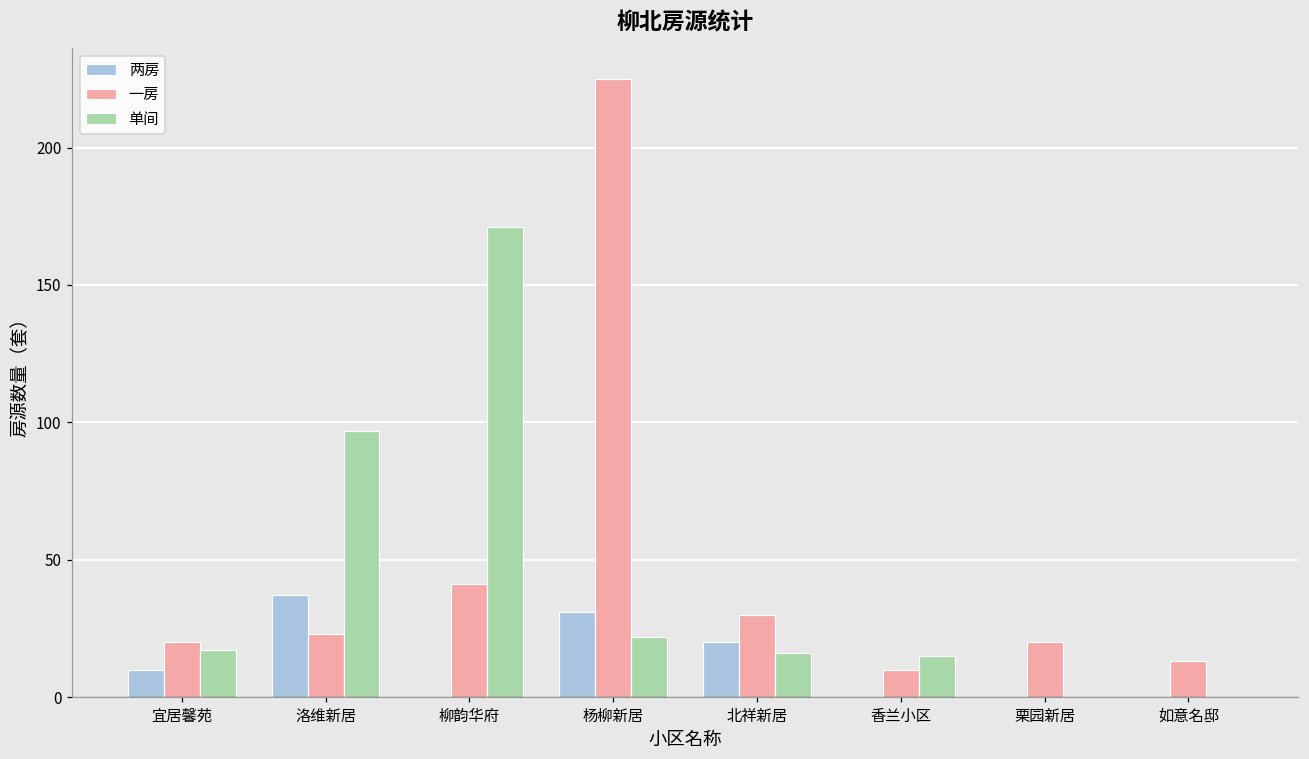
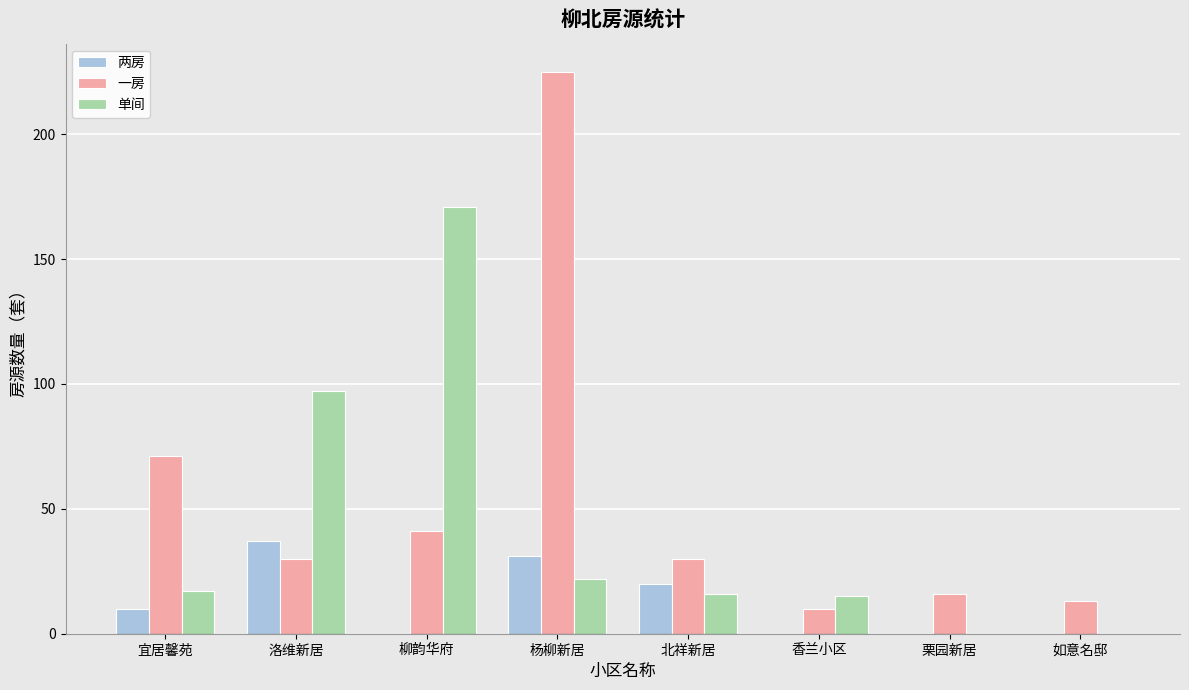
  {
    "一房": {
-     "宜居馨苑": 20,
-     "洛维新居": 23,
+     "宜居馨苑": 71,
+     "洛维新居": 30,
      "柳韵华府": 41,
      "杨柳新居": 225,
      "北祥新居": 30,
      "香兰小区": 10,
-     "栗园新居": 20,
+     "栗园新居": 16,
      "如意名邸": 13
    }
  }
